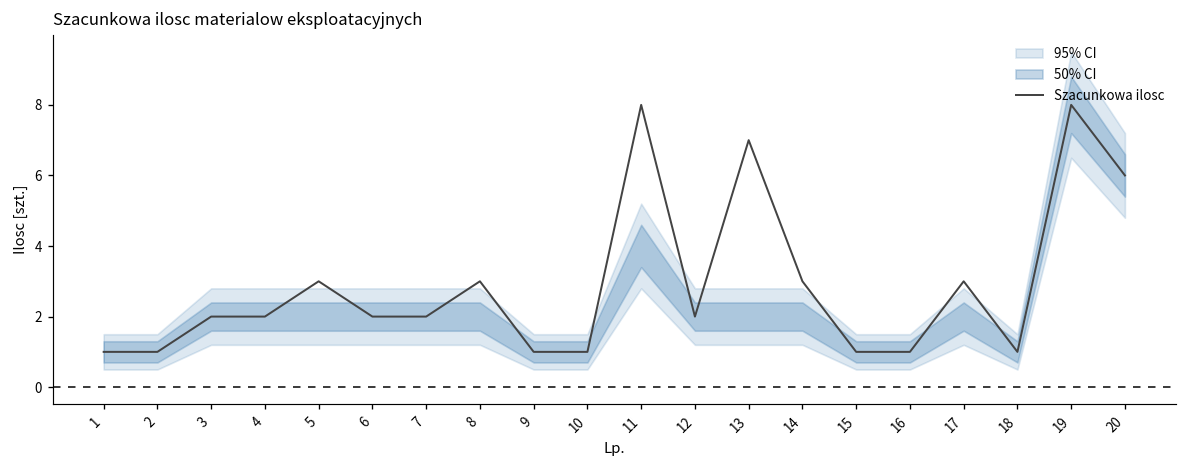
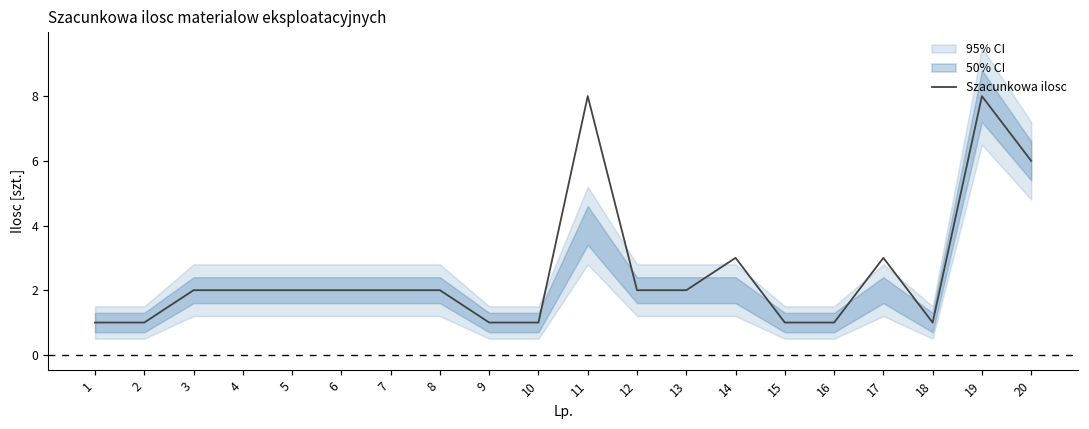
  {
    "Szacunkowa ilosc": {
      "1": 1,
      "2": 1,
      "3": 2,
      "4": 2,
-     "5": 3,
+     "5": 2,
      "6": 2,
      "7": 2,
-     "8": 3,
+     "8": 2,
      "9": 1,
      "10": 1,
      "11": 8,
      "12": 2,
-     "13": 7,
+     "13": 2,
      "14": 3,
      "15": 1,
      "16": 1,
      "17": 3,
      "18": 1,
      "19": 8,
      "20": 6
    }
  }
